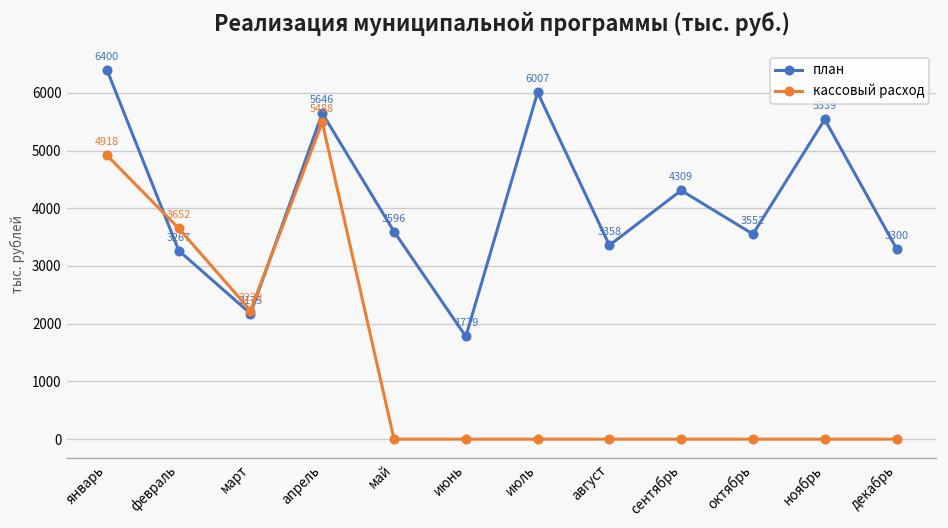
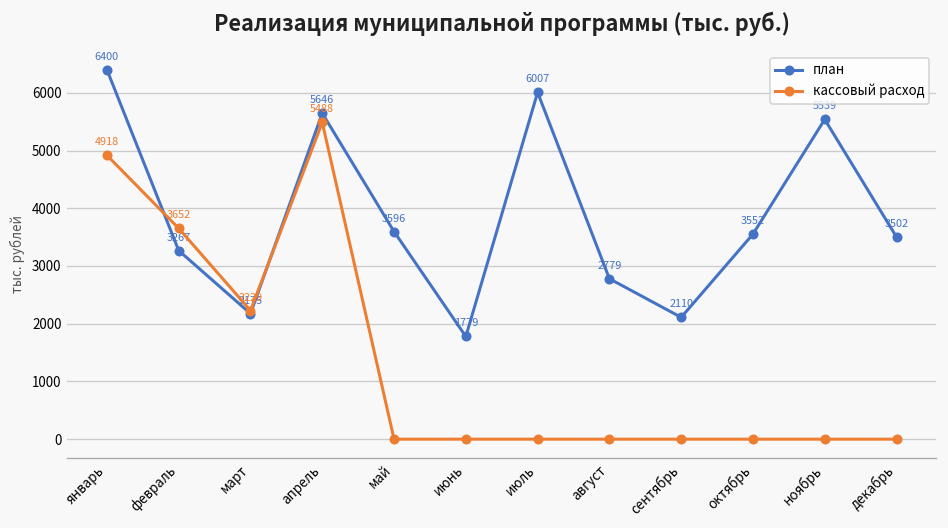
  {
    "план": {
      "январь": 6400,
      "февраль": 3267,
      "май": 3596,
      "июнь": 1779,
      "июль": 6007,
-     "август": 3358,
-     "сентябрь": 4309,
+     "август": 2779,
+     "сентябрь": 2110,
      "октябрь": 3552,
      "ноябрь": 5539,
-     "декабрь": 3300
+     "декабрь": 3502
    },
    "кассовый расход": {
      "январь": 4918,
      "февраль": 3652
    }
  }
